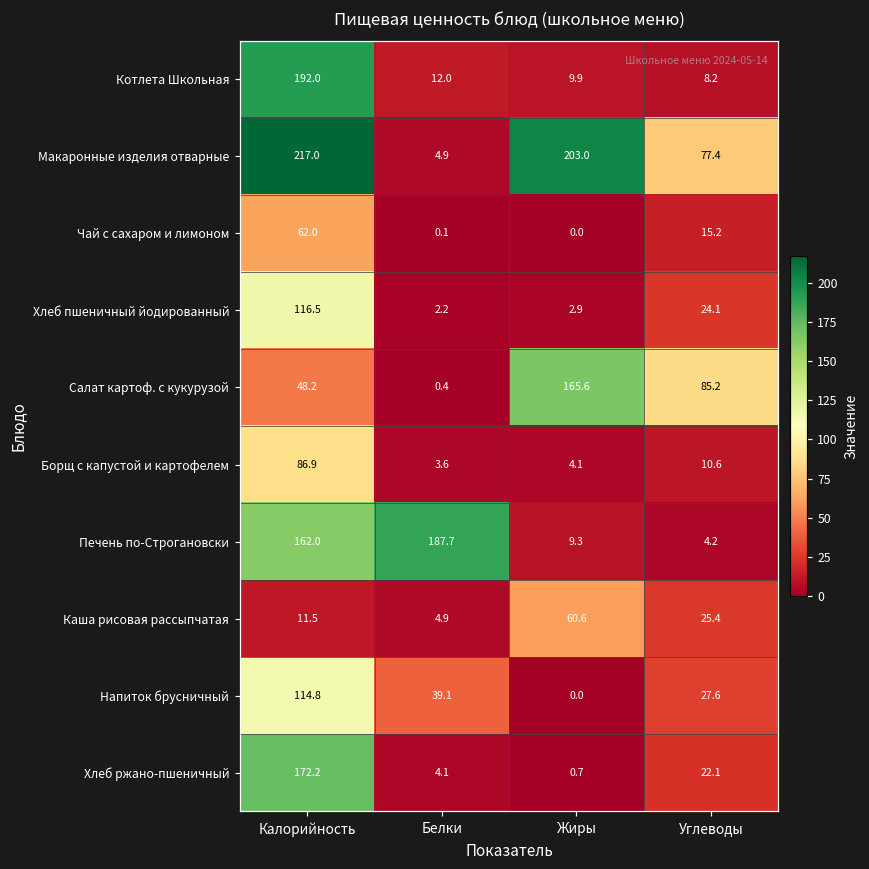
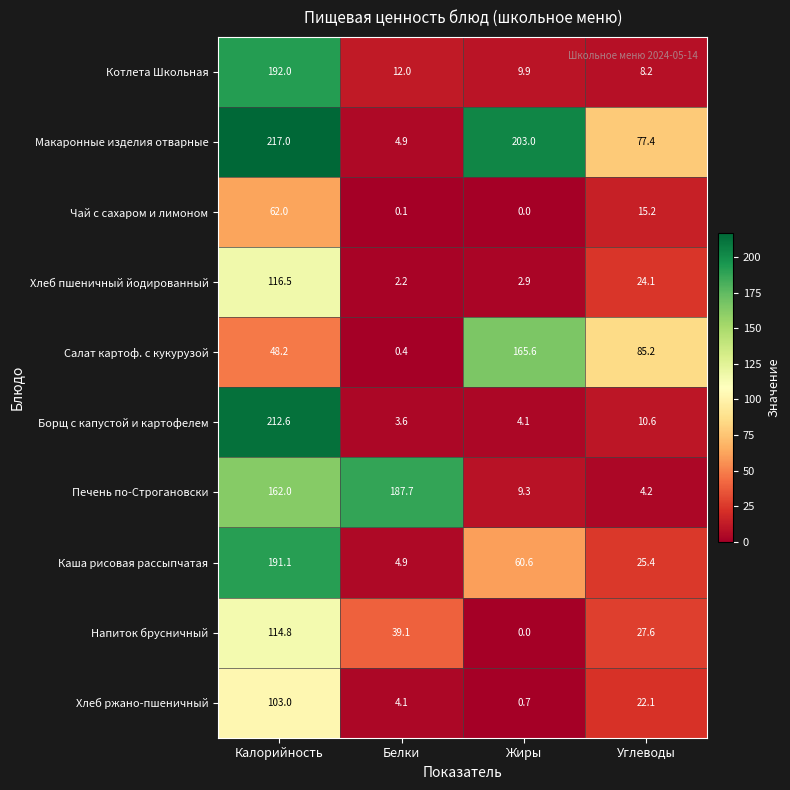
  {
    "Котлета Школьная": {
      "Калорийность": 192.0,
      "Белки": 12.0,
      "Жиры": 9.9
    },
    "Макаронные изделия отварные": {
      "Калорийность": 217.0,
      "Белки": 4.9,
      "Жиры": 203.0,
      "Углеводы": 77.4
    },
    "Чай с сахаром и лимоном": {
      "Калорийность": 62.0,
      "Белки": 0.1,
      "Жиры": 0.0,
      "Углеводы": 15.2
    },
    "Хлеб пшеничный йодированный": {
      "Калорийность": 116.5,
      "Белки": 2.2,
      "Жиры": 2.9,
      "Углеводы": 24.1
    },
    "Салат картоф. с кукурузой": {
      "Калорийность": 48.2,
      "Белки": 0.4,
      "Жиры": 165.6,
      "Углеводы": 85.2
    },
    "Борщ с капустой и картофелем": {
-     "Калорийность": 86.9,
+     "Калорийность": 212.6,
      "Белки": 3.6,
      "Жиры": 4.1,
      "Углеводы": 10.6
    },
    "Печень по-Строгановски": {
      "Калорийность": 162.0,
      "Белки": 187.7,
      "Жиры": 9.3,
      "Углеводы": 4.2
    },
    "Каша рисовая рассыпчатая": {
-     "Калорийность": 11.5,
+     "Калорийность": 191.1,
      "Белки": 4.9,
      "Жиры": 60.6,
      "Углеводы": 25.4
    },
    "Напиток брусничный": {
      "Калорийность": 114.8,
      "Белки": 39.1,
      "Жиры": 0.0,
      "Углеводы": 27.6
    },
    "Хлеб ржано-пшеничный": {
-     "Калорийность": 172.2,
+     "Калорийность": 103.0,
      "Белки": 4.1,
      "Жиры": 0.7,
      "Углеводы": 22.1
    }
  }
